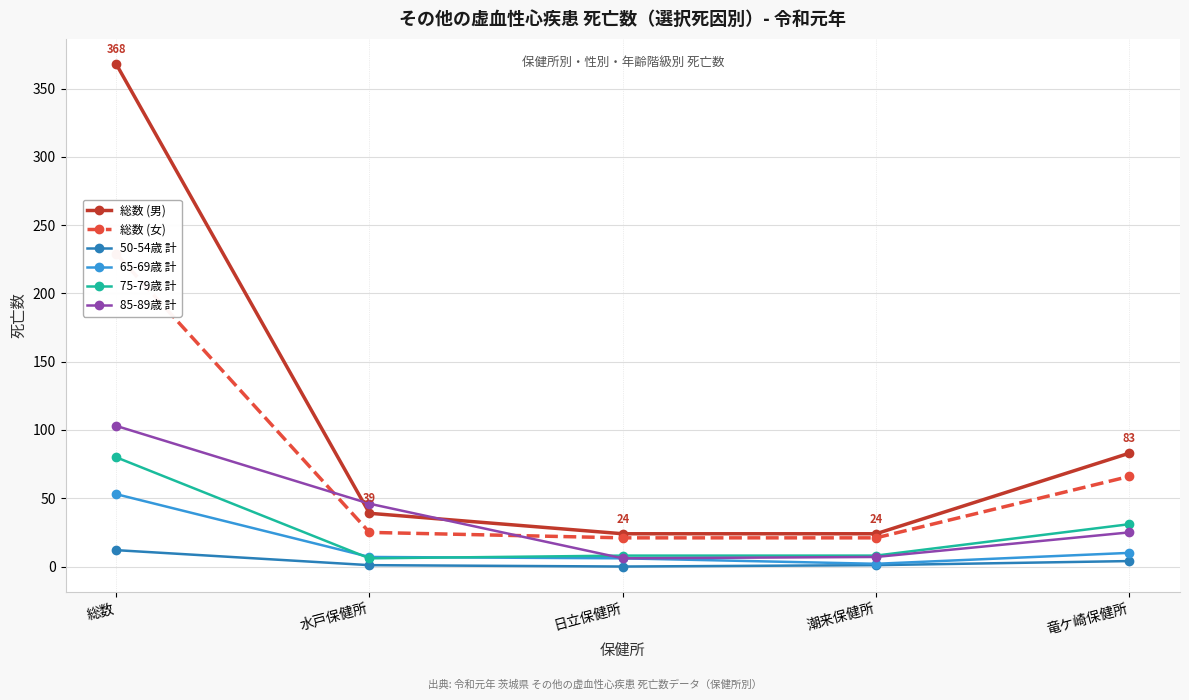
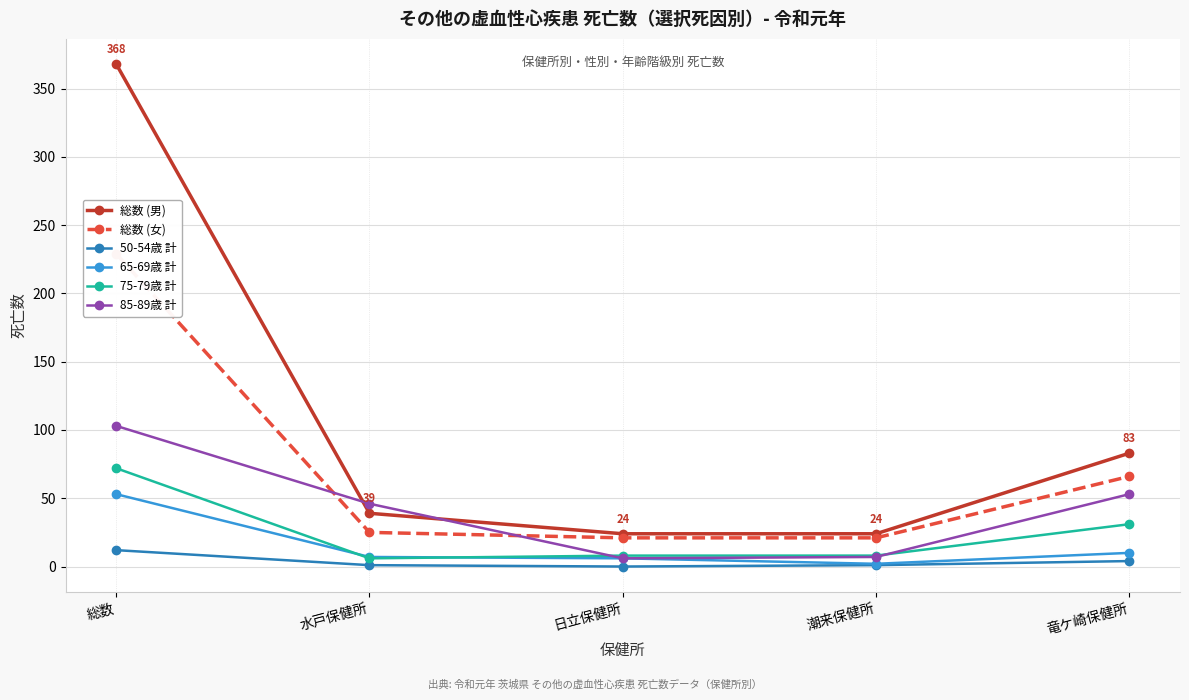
  {
    "75-79歳 計": {
-     "総数": 80,
+     "総数": 72,
      "日立保健所": 8,
      "竜ケ崎保健所": 31
    },
    "85-89歳 計": {
      "総数": 103,
-     "竜ケ崎保健所": 25
+     "竜ケ崎保健所": 53
    }
  }
